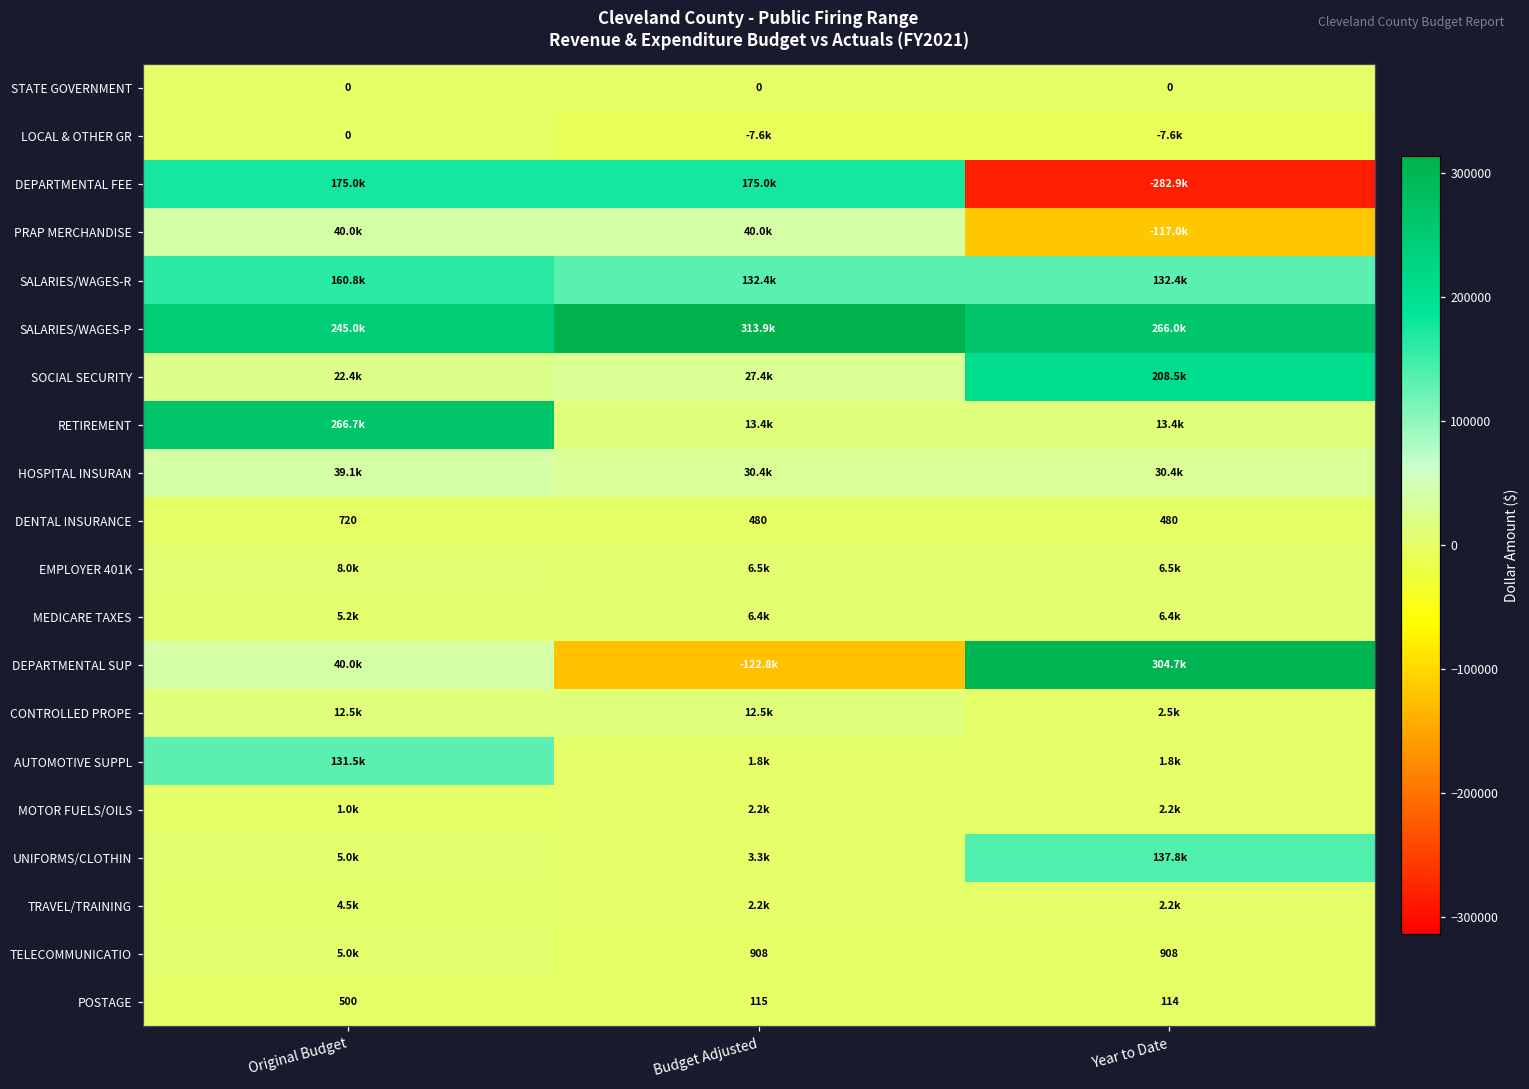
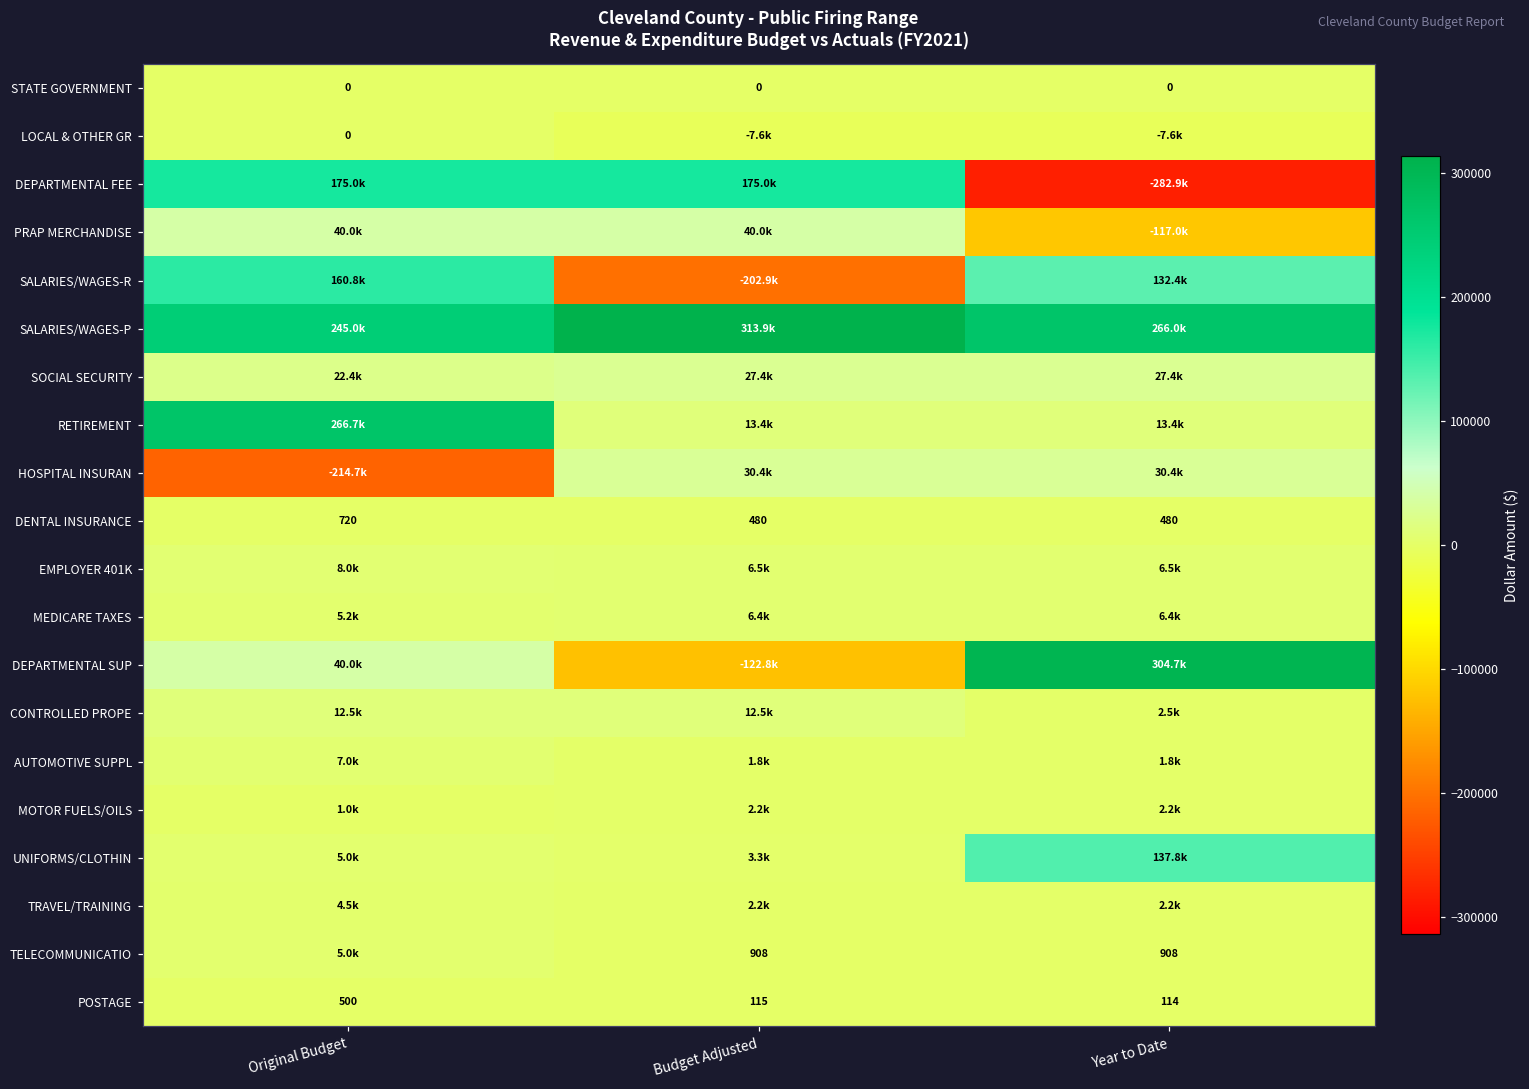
  {
    "STATE GOVERNMENT": {
      "Original Budget": "0",
      "Budget Adjusted": "0",
      "Year to Date": "0"
    },
    "LOCAL & OTHER GR": {
      "Original Budget": "0",
      "Budget Adjusted": "-7.6k",
      "Year to Date": "-7.6k"
    },
    "DEPARTMENTAL FEE": {
      "Original Budget": "175.0k",
      "Budget Adjusted": "175.0k",
      "Year to Date": "-282.9k"
    },
    "PRAP MERCHANDISE": {
      "Original Budget": "40.0k",
      "Budget Adjusted": "40.0k",
      "Year to Date": "-117.0k"
    },
    "SALARIES/WAGES-R": {
      "Original Budget": "160.8k",
-     "Budget Adjusted": "132.4k",
+     "Budget Adjusted": "-202.9k",
      "Year to Date": "132.4k"
    },
    "SALARIES/WAGES-P": {
      "Original Budget": "245.0k",
      "Budget Adjusted": "313.9k",
      "Year to Date": "266.0k"
    },
    "SOCIAL SECURITY": {
      "Original Budget": "22.4k",
      "Budget Adjusted": "27.4k",
-     "Year to Date": "208.5k"
+     "Year to Date": "27.4k"
    },
    "RETIREMENT": {
      "Original Budget": "266.7k",
      "Budget Adjusted": "13.4k",
      "Year to Date": "13.4k"
    },
    "HOSPITAL INSURAN": {
-     "Original Budget": "39.1k",
+     "Original Budget": "-214.7k",
      "Budget Adjusted": "30.4k",
      "Year to Date": "30.4k"
    },
    "DENTAL INSURANCE": {
      "Original Budget": "720",
      "Budget Adjusted": "480",
      "Year to Date": "480"
    },
    "EMPLOYER 401K": {
      "Original Budget": "8.0k",
      "Budget Adjusted": "6.5k",
      "Year to Date": "6.5k"
    },
    "MEDICARE TAXES": {
      "Original Budget": "5.2k",
      "Budget Adjusted": "6.4k",
      "Year to Date": "6.4k"
    },
    "DEPARTMENTAL SUP": {
      "Original Budget": "40.0k",
      "Budget Adjusted": "-122.8k",
      "Year to Date": "304.7k"
    },
    "CONTROLLED PROPE": {
      "Original Budget": "12.5k",
      "Budget Adjusted": "12.5k",
      "Year to Date": "2.5k"
    },
    "AUTOMOTIVE SUPPL": {
-     "Original Budget": "131.5k",
+     "Original Budget": "7.0k",
      "Budget Adjusted": "1.8k",
      "Year to Date": "1.8k"
    },
    "MOTOR FUELS/OILS": {
      "Original Budget": "1.0k",
      "Budget Adjusted": "2.2k",
      "Year to Date": "2.2k"
    },
    "UNIFORMS/CLOTHIN": {
      "Original Budget": "5.0k",
      "Budget Adjusted": "3.3k",
      "Year to Date": "137.8k"
    },
    "TRAVEL/TRAINING": {
      "Original Budget": "4.5k",
      "Budget Adjusted": "2.2k",
      "Year to Date": "2.2k"
    },
    "TELECOMMUNICATIO": {
      "Original Budget": "5.0k",
      "Budget Adjusted": "908",
      "Year to Date": "908"
    },
    "POSTAGE": {
      "Original Budget": "500",
      "Budget Adjusted": "115",
      "Year to Date": "114"
    }
  }
